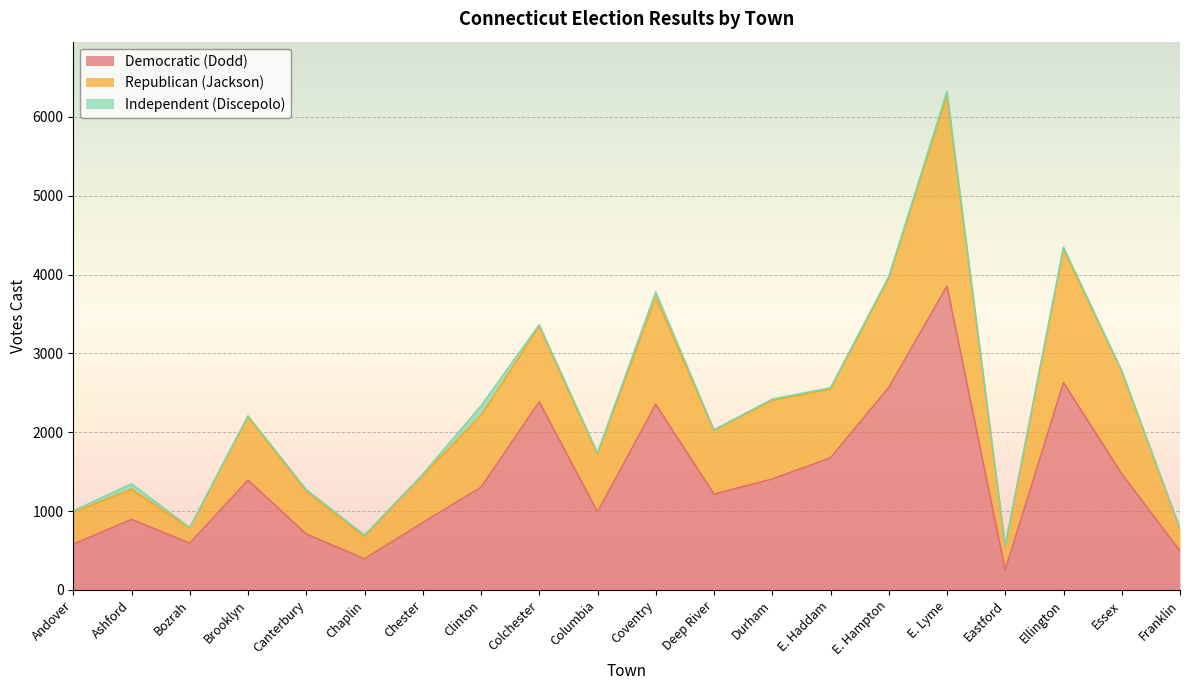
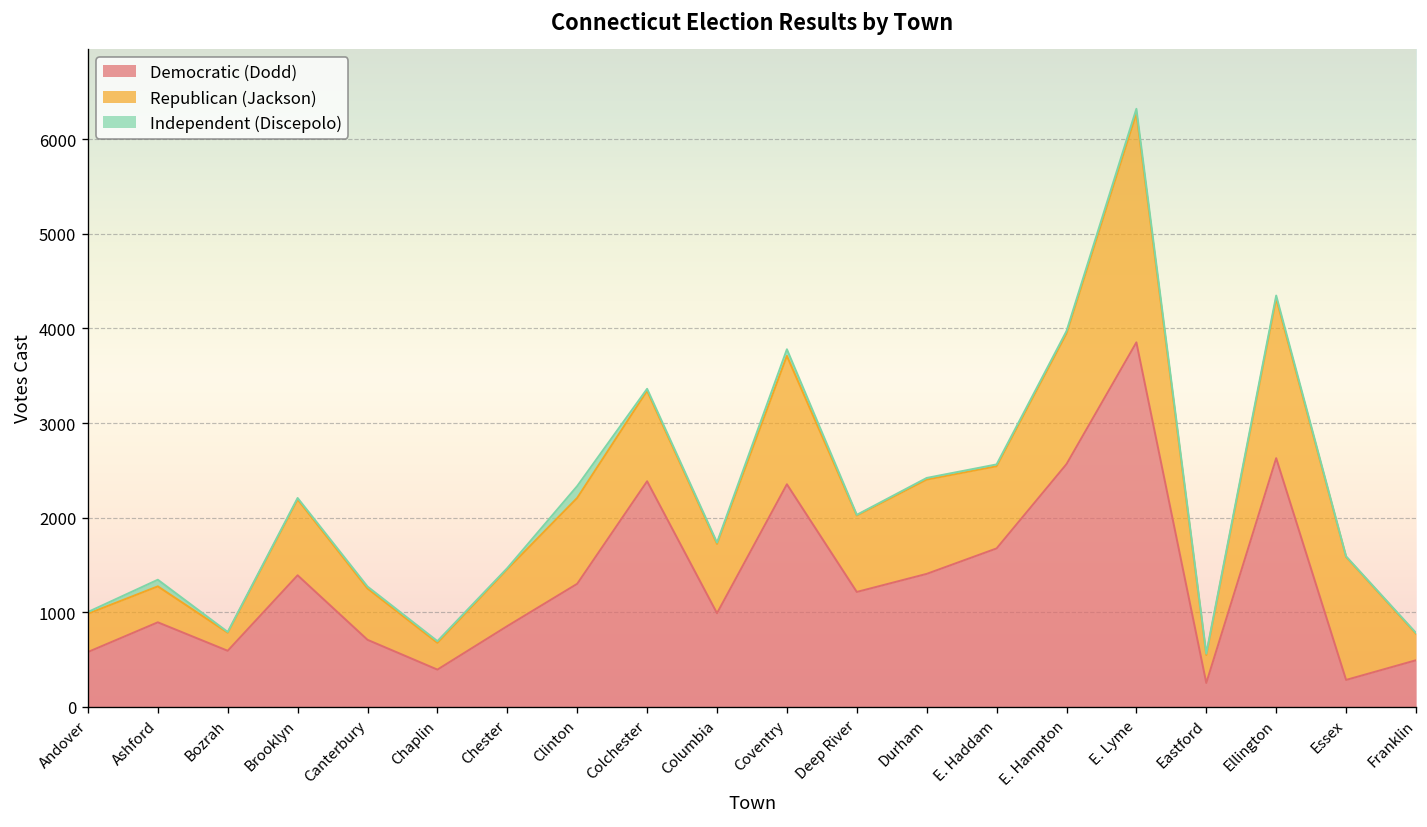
  {
    "Democratic (Dodd)": {
      "Andover": 600,
      "Ashford": 900,
      "Bozrah": 600,
      "Brooklyn": 1400,
      "Canterbury": 700,
      "Chaplin": 400,
      "Chester": 900,
      "Clinton": 1300,
      "Colchester": 2400,
      "Columbia": 1000,
      "Coventry": 2400,
      "Deep River": 1200,
      "Durham": 1400,
      "E. Haddam": 1700,
      "E. Hampton": 2600,
      "E. Lyme": 3900,
      "Eastford": 300,
      "Ellington": 2600,
-     "Essex": 1500,
+     "Essex": 300,
      "Franklin": 500
    },
    "Republican (Jackson)": {
      "Ashford": 400,
      "Clinton": 900,
      "Coventry": 1400,
      "E. Lyme": 2400
    },
    "Independent (Discepolо)": {
      "Ashford": 100,
      "Clinton": 100,
      "Coventry": 100,
      "E. Lyme": 0
    }
  }
